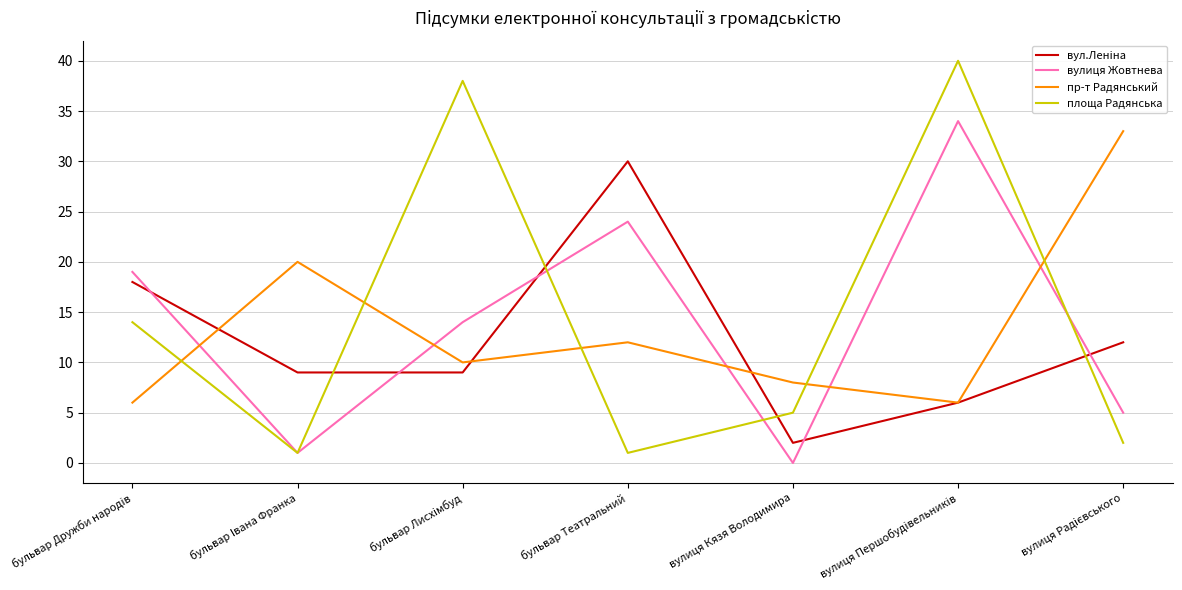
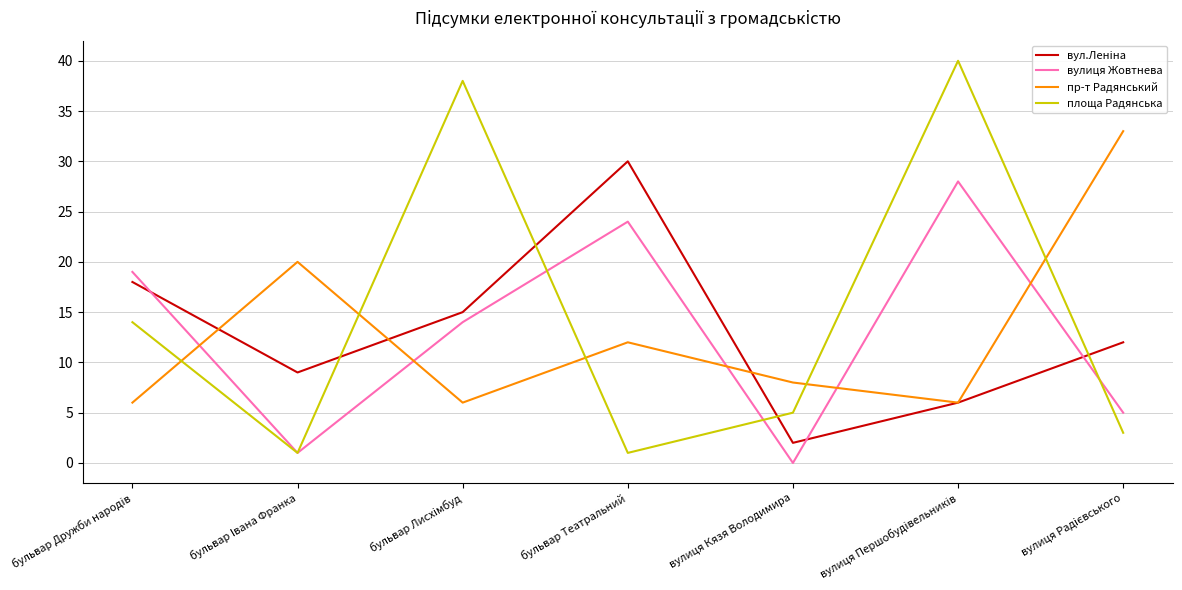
  {
    "вул.Леніна": {
      "бульвар Дружби народів": 18,
      "бульвар Івана Франка": 9,
-     "бульвар Лисхімбуд": 9,
+     "бульвар Лисхімбуд": 15,
      "бульвар Театральний": 30,
      "вулиця Кязя Володимира": 2,
      "вулиця Радієвського": 12
    },
    "вулиця Жовтнева": {
      "бульвар Дружби народів": 19,
      "бульвар Лисхімбуд": 14,
      "бульвар Театральний": 24,
      "вулиця Кязя Володимира": 0,
-     "вулиця Першобудівельників": 34,
+     "вулиця Першобудівельників": 28,
      "вулиця Радієвського": 5
    },
    "пр-т Радянський": {
      "бульвар Дружби народів": 6,
      "бульвар Івана Франка": 20,
-     "бульвар Лисхімбуд": 10,
+     "бульвар Лисхімбуд": 6,
      "бульвар Театральний": 12,
      "вулиця Кязя Володимира": 8,
      "вулиця Радієвського": 33
    },
    "площа Радянська": {
      "бульвар Дружби народів": 14,
      "бульвар Лисхімбуд": 38,
      "бульвар Театральний": 1,
      "вулиця Кязя Володимира": 5,
      "вулиця Першобудівельників": 40,
-     "вулиця Радієвського": 2
+     "вулиця Радієвського": 3
    }
  }
